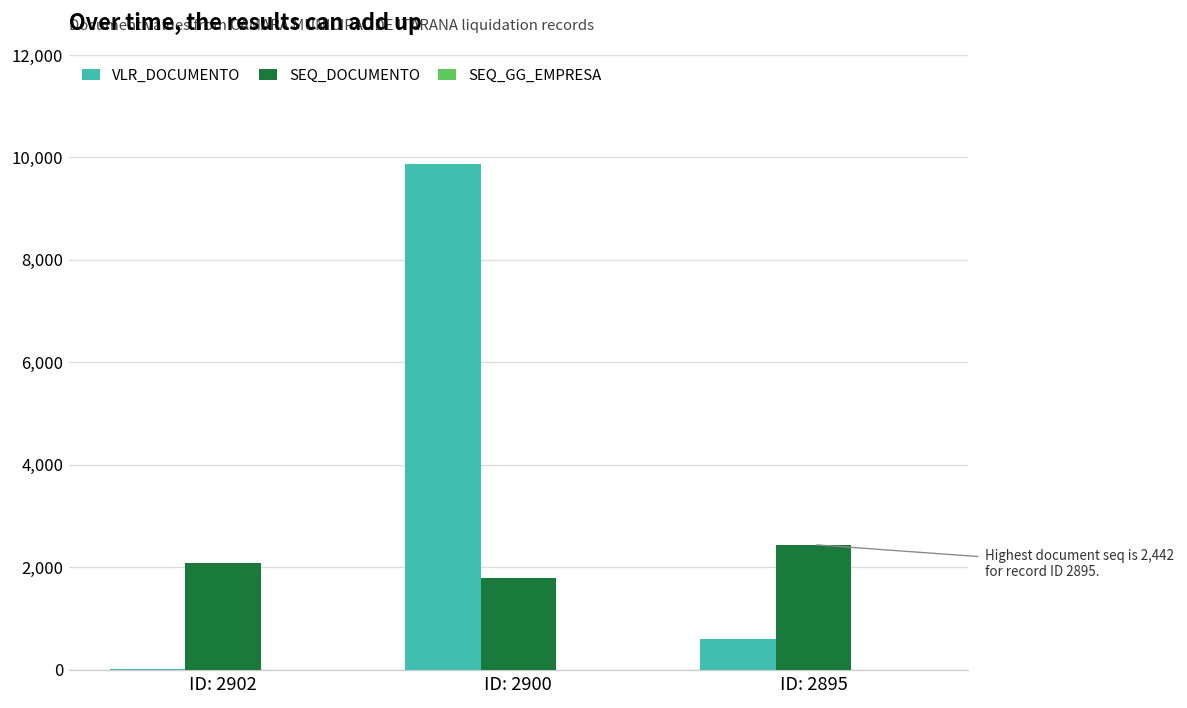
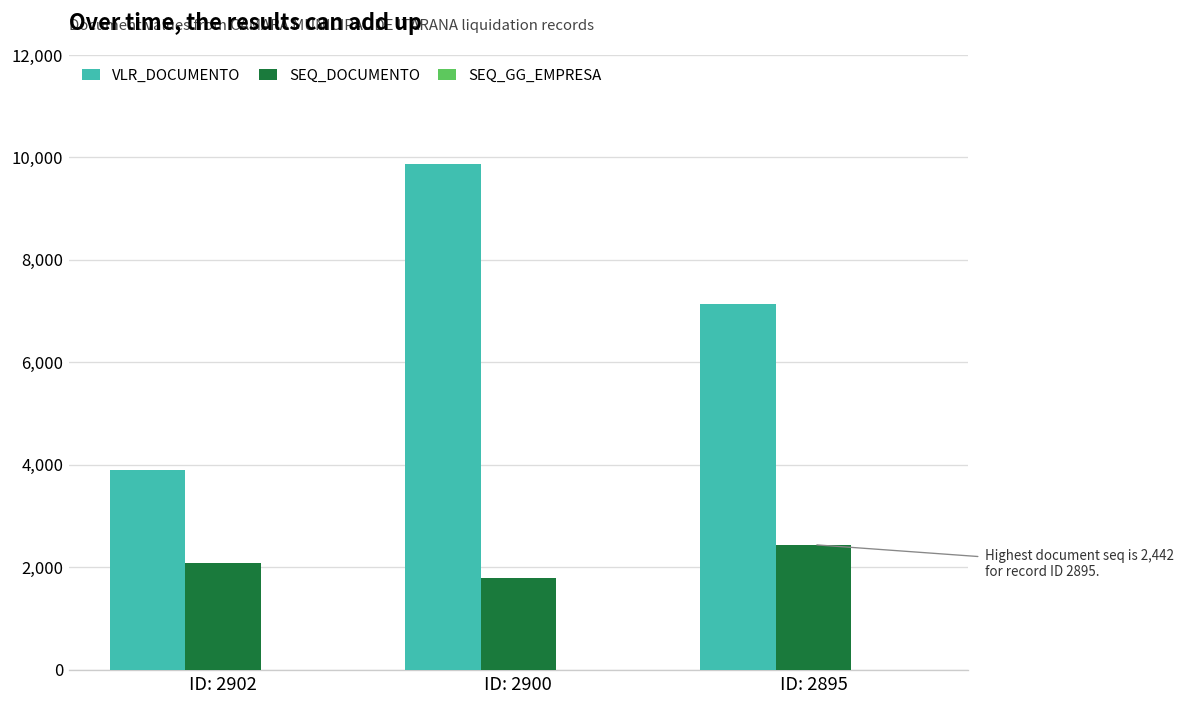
  {
    "VLR_DOCUMENTO": {
-     "ID: 2902": "0",
+     "ID: 2902": "3,900",
      "ID: 2900": "9,900",
-     "ID: 2895": "600"
+     "ID: 2895": "7,100"
    },
    "SEQ_DOCUMENTO": {
      "ID: 2902": "2,100",
      "ID: 2900": "1,800"
    }
  }
